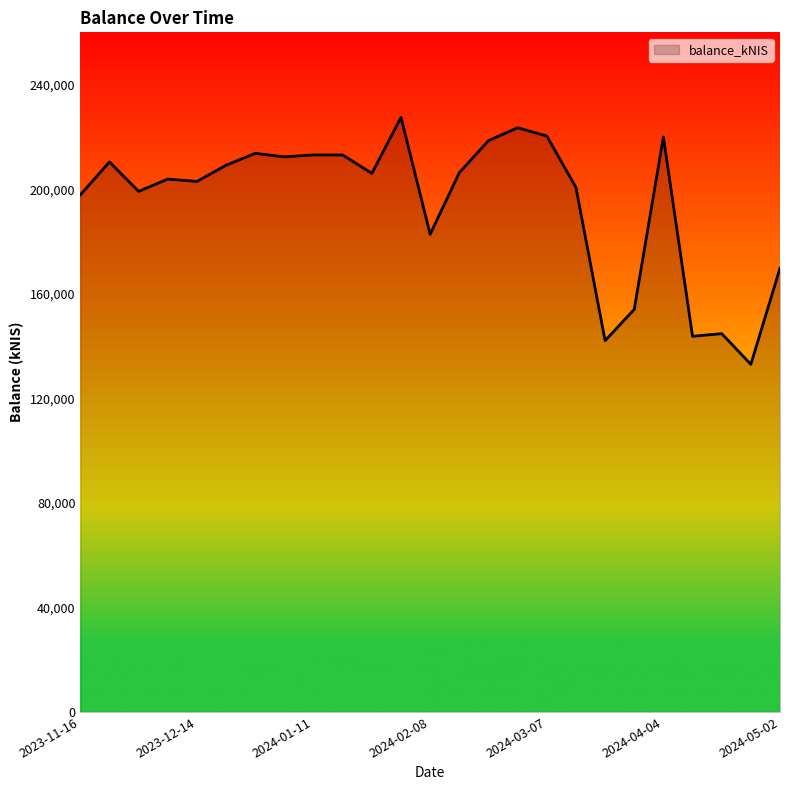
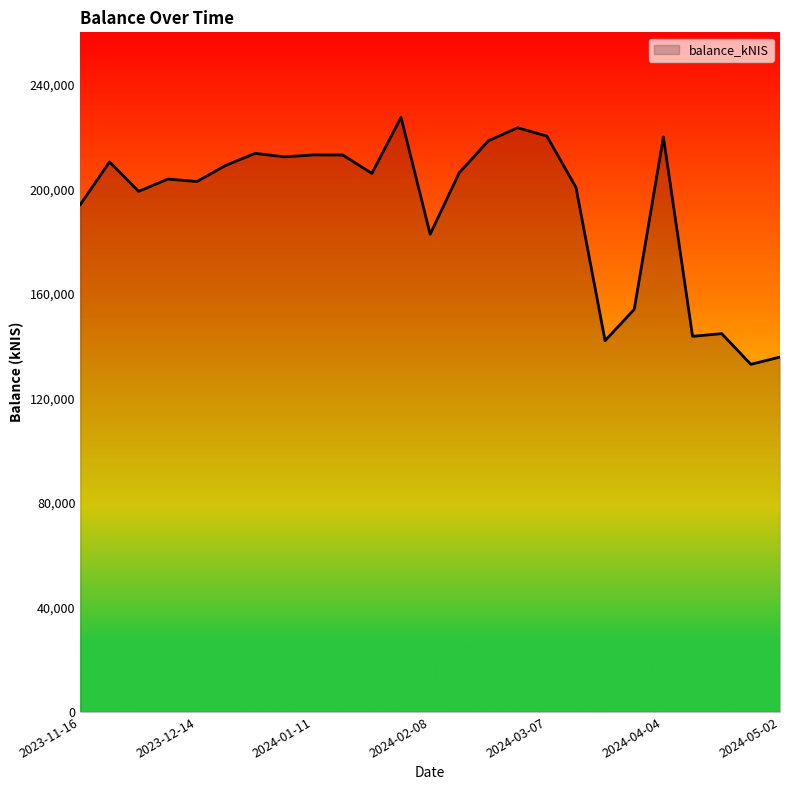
  {
-   "2023-11-16": "198,000",
+   "2023-11-16": "194,000",
    "2023-12-14": "203,000",
    "2024-01-11": "213,000",
    "2024-02-08": "183,000",
    "2024-03-07": "220,000",
    "2024-04-04": "220,000",
-   "2024-05-02": "170,000"
+   "2024-05-02": "136,000"
  }
